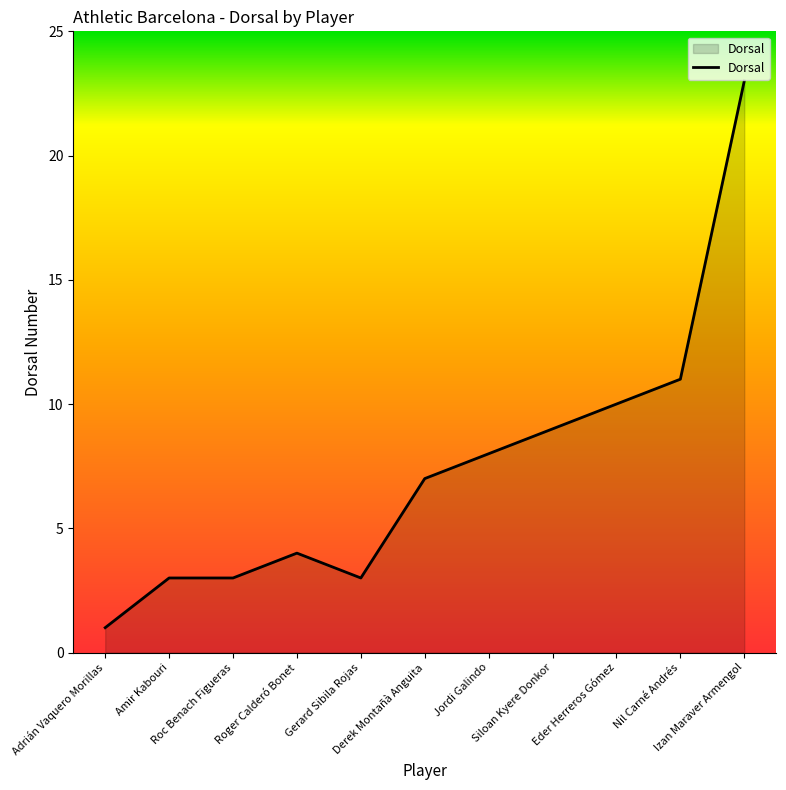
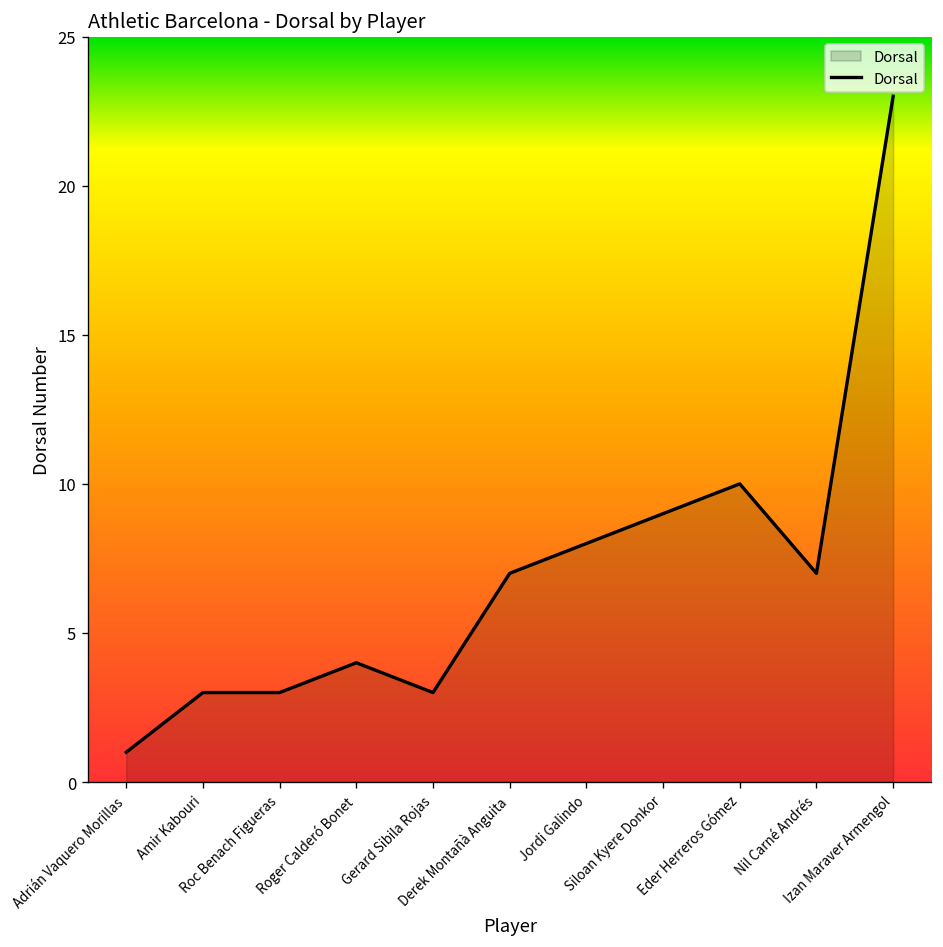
  {
    "Adrián Vaquero Morillas": 1,
    "Amir Kabouri": 3,
    "Roc Benach Figueras": 3,
    "Roger Calderó Bonet": 4,
    "Gerard Sibila Rojas": 3,
    "Derek Montañà Anguita": 7,
    "Jordi Galindo": 8,
    "Siloan Kyere Donkor": 9,
    "Eder Herreros Gómez": 10,
-   "Nil Carné Andrés": 11,
+   "Nil Carné Andrés": 7,
    "Izan Maraver Armengol": 23
  }
